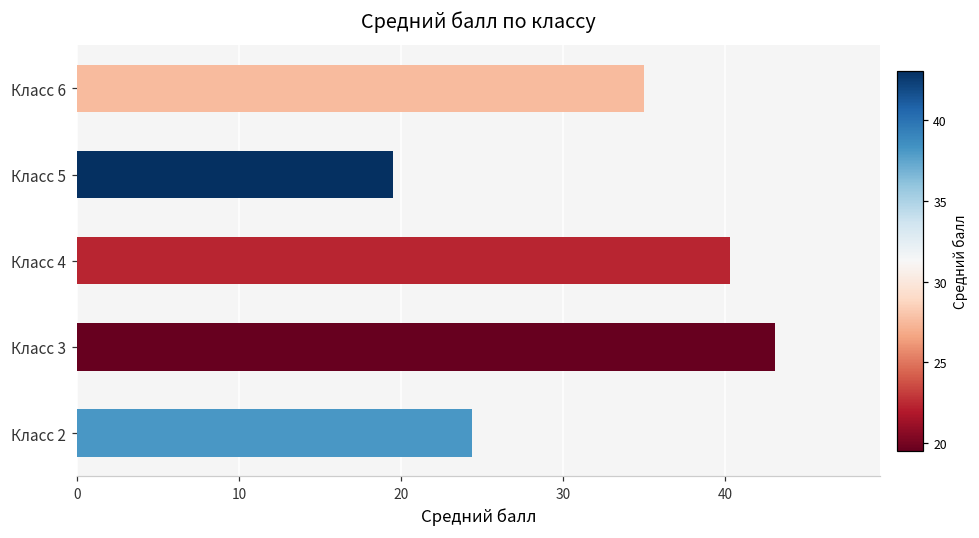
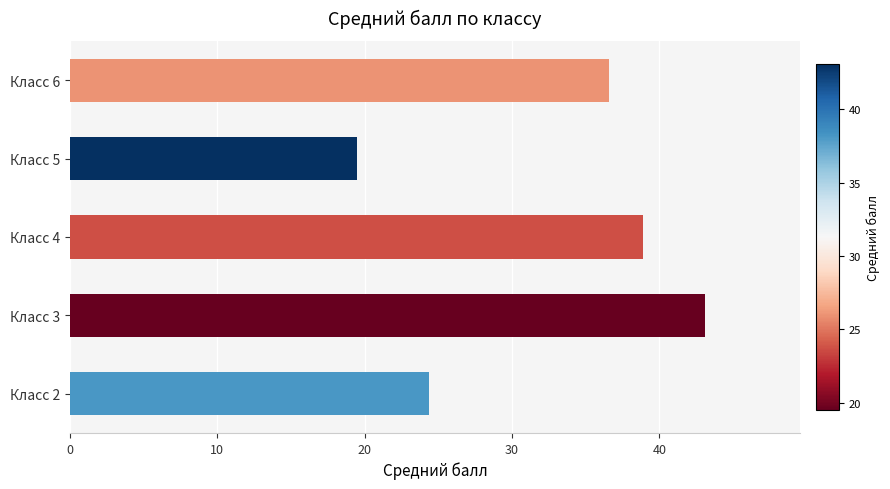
  {
-   "Класс 6": 35.0,
+   "Класс 6": 36.6,
    "Класс 5": 19.5,
-   "Класс 4": 40.3,
+   "Класс 4": 38.9,
    "Класс 3": 43.1,
    "Класс 2": 24.4
  }
